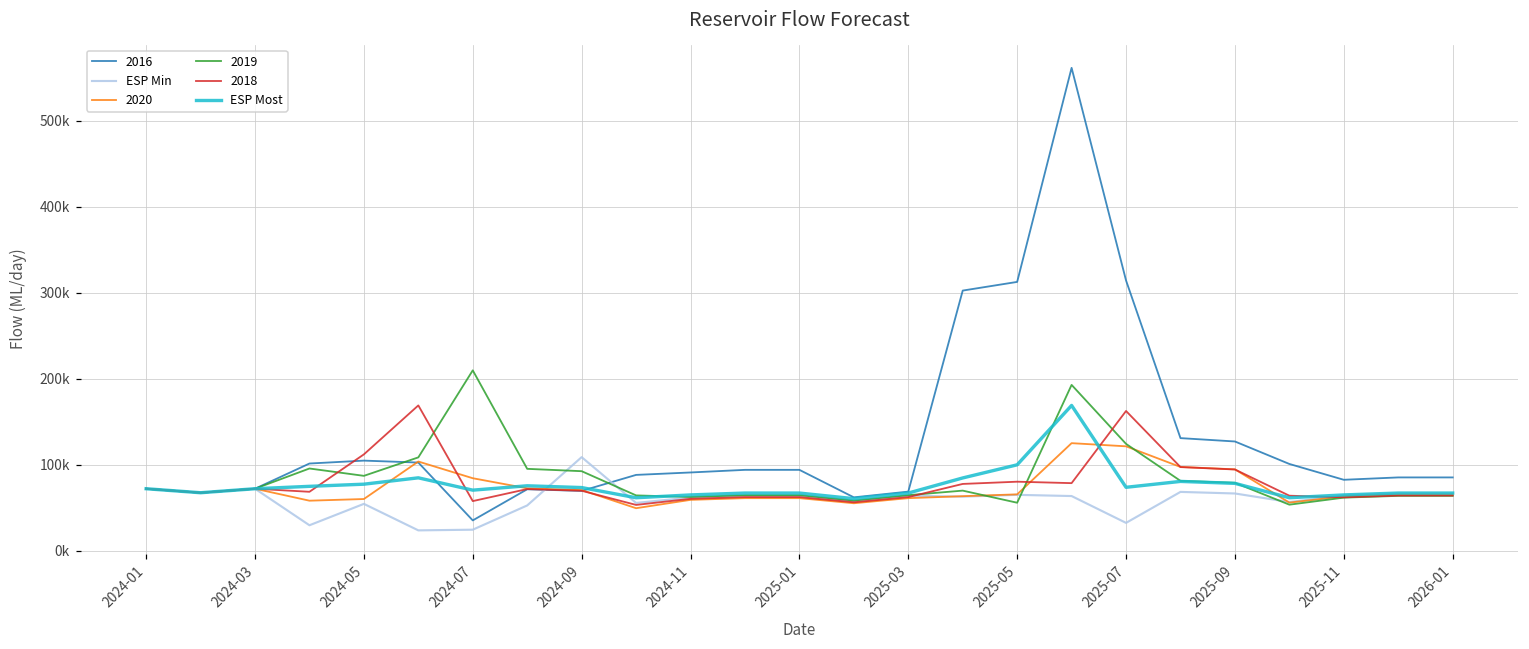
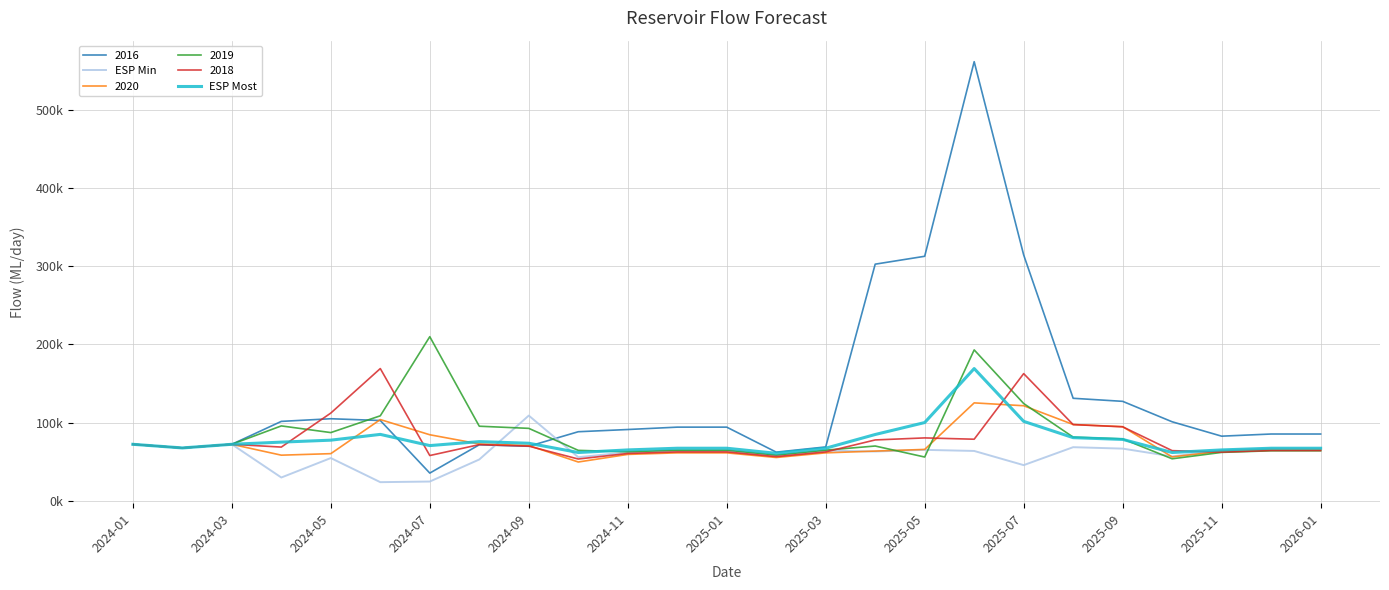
  {
    "2016": {
      "2024-05": 100000,
      "2024-07": 40000,
      "2024-11": 90000,
      "2025-01": 90000,
      "2025-05": 310000,
      "2025-07": 310000,
      "2025-09": 130000,
      "2025-11": 80000,
      "2026-01": 90000
    },
    "ESP Min": {
      "2024-05": 50000,
      "2024-07": 20000,
      "2024-09": 110000,
-     "2025-07": 30000,
+     "2025-07": 50000,
      "2025-09": 70000
    },
    "2020": {
      "2024-05": 60000,
      "2024-07": 80000
    },
    "2019": {
      "2024-05": 90000,
      "2024-07": 210000,
      "2024-09": 90000,
      "2025-05": 60000
    },
    "2018": {
      "2024-05": 110000,
      "2024-07": 60000,
      "2025-05": 80000,
      "2025-07": 160000
    },
    "ESP Most": {
      "2024-05": 80000,
      "2024-07": 70000,
      "2025-05": 100000,
-     "2025-07": 70000
+     "2025-07": 100000
    }
  }
